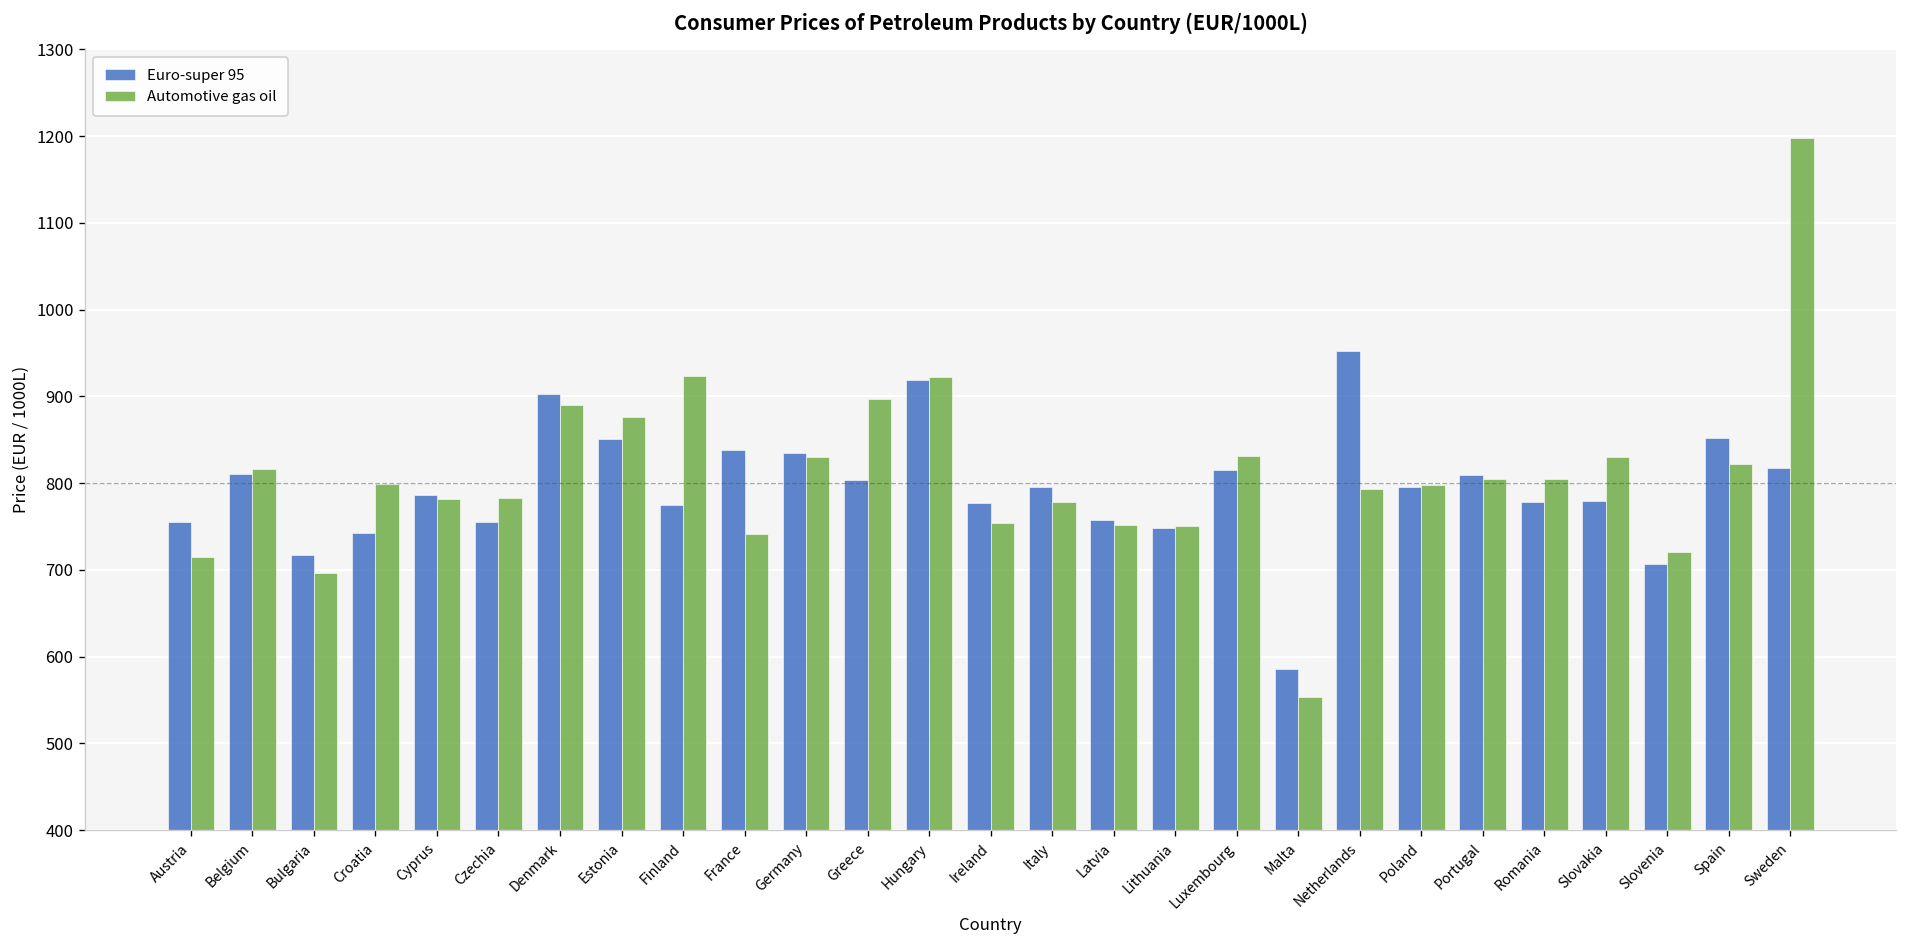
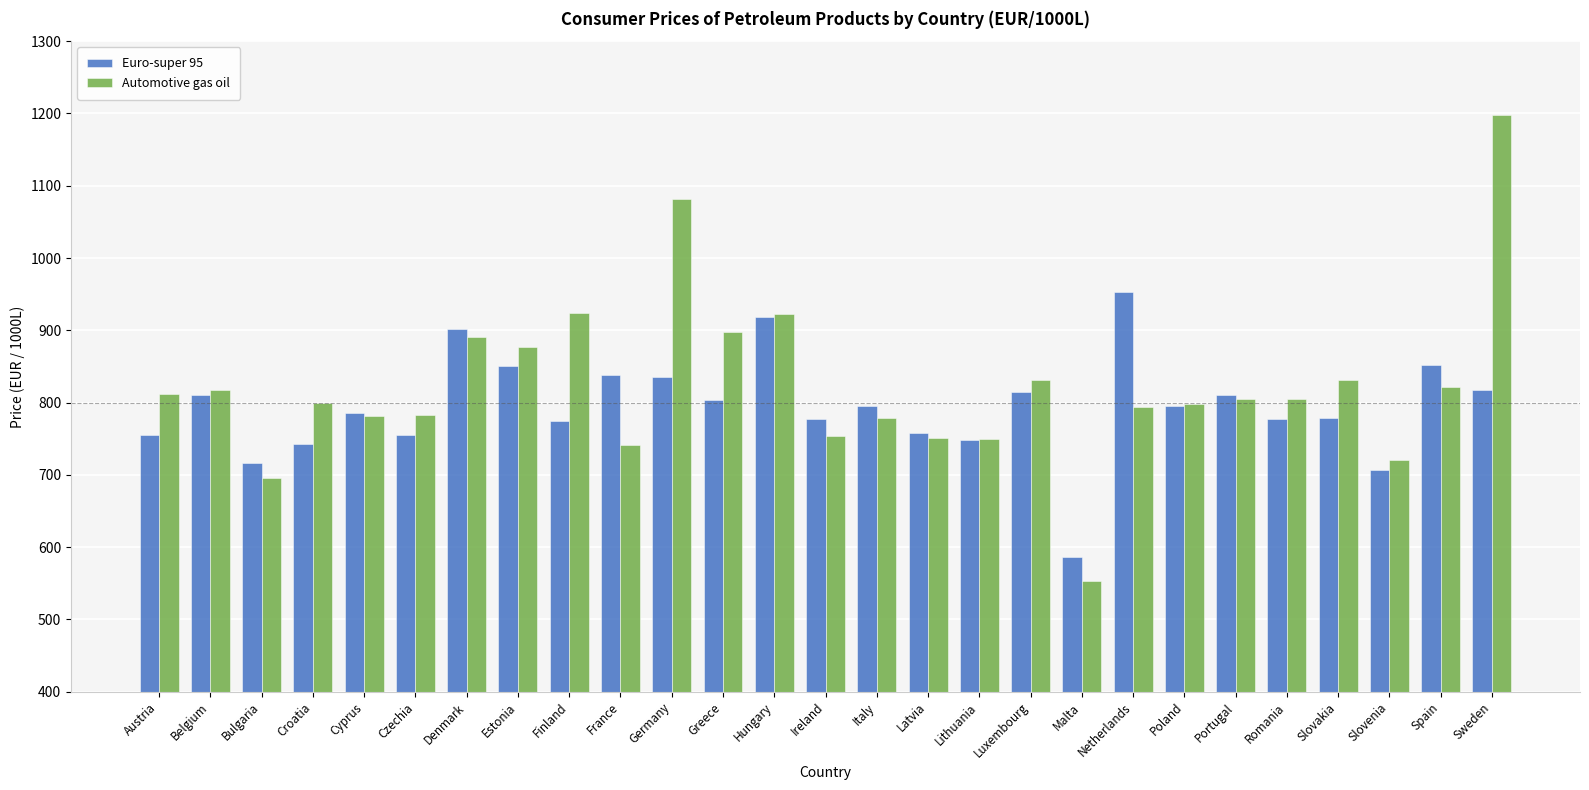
  {
    "Euro-super 95": {
      "Austria": 760,
      "Belgium": 810,
      "Bulgaria": 720,
      "Croatia": 740,
      "Cyprus": 790,
      "Czechia": 760,
      "Denmark": 900,
      "Estonia": 850,
      "Finland": 770,
      "France": 840,
      "Germany": 840,
      "Greece": 800,
      "Hungary": 920,
      "Ireland": 780,
      "Italy": 800,
      "Latvia": 760,
      "Lithuania": 750,
      "Luxembourg": 810,
      "Malta": 590,
      "Netherlands": 950,
      "Poland": 800,
      "Portugal": 810,
      "Romania": 780,
      "Slovakia": 780,
      "Slovenia": 710,
      "Spain": 850,
      "Sweden": 820
    },
    "Automotive gas oil": {
-     "Austria": 720,
+     "Austria": 810,
      "Belgium": 820,
      "Bulgaria": 700,
      "Croatia": 800,
      "Cyprus": 780,
      "Czechia": 780,
      "Denmark": 890,
      "Estonia": 880,
      "Finland": 920,
      "France": 740,
-     "Germany": 830,
+     "Germany": 1080,
      "Greece": 900,
      "Hungary": 920,
      "Ireland": 750,
      "Italy": 780,
      "Latvia": 750,
      "Lithuania": 750,
      "Luxembourg": 830,
      "Malta": 550,
      "Netherlands": 790,
      "Poland": 800,
      "Portugal": 810,
      "Romania": 800,
      "Slovakia": 830,
      "Slovenia": 720,
      "Spain": 820,
      "Sweden": 1200
    }
  }
